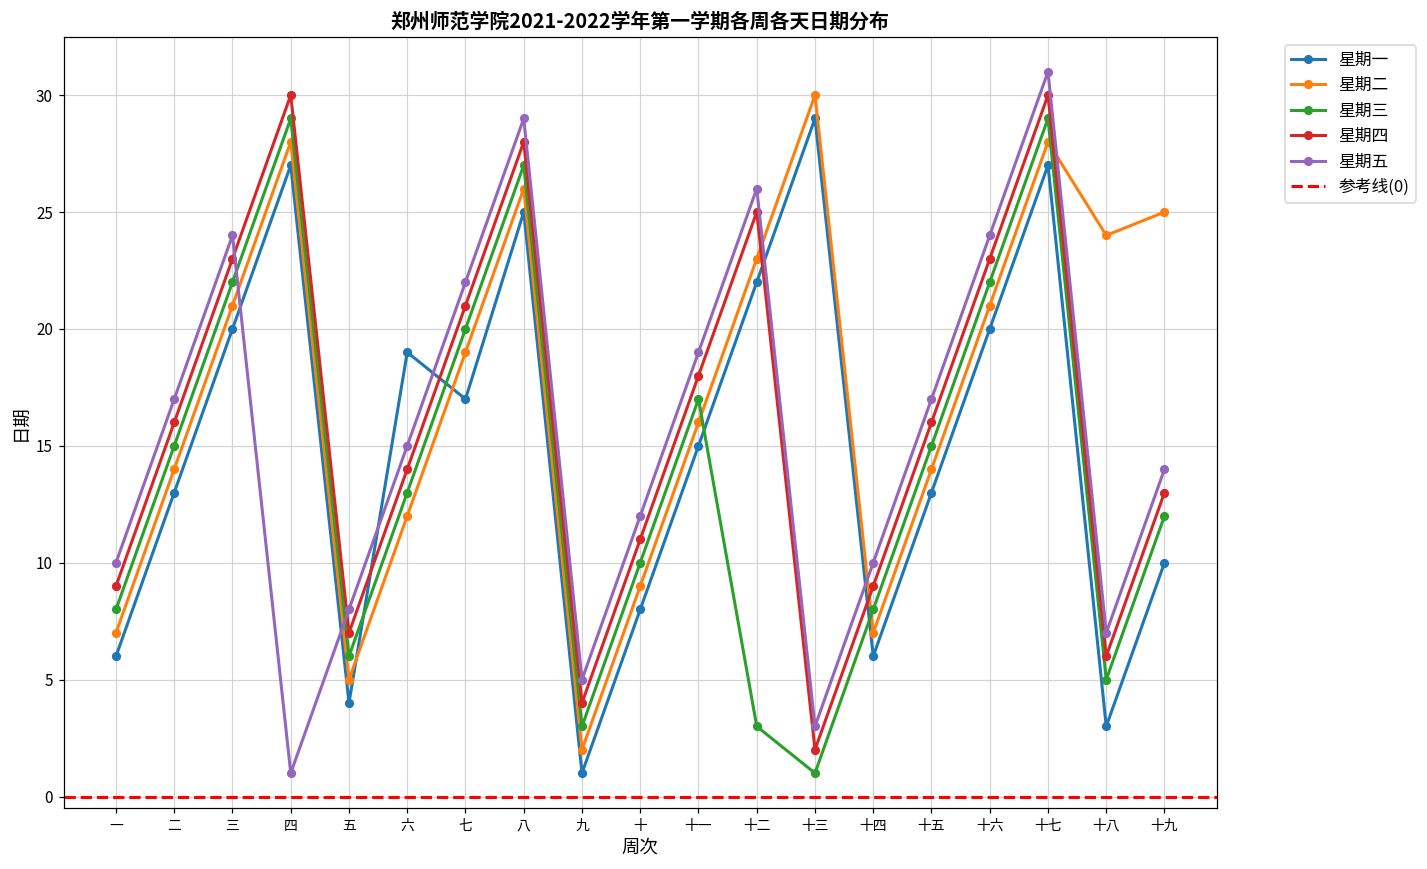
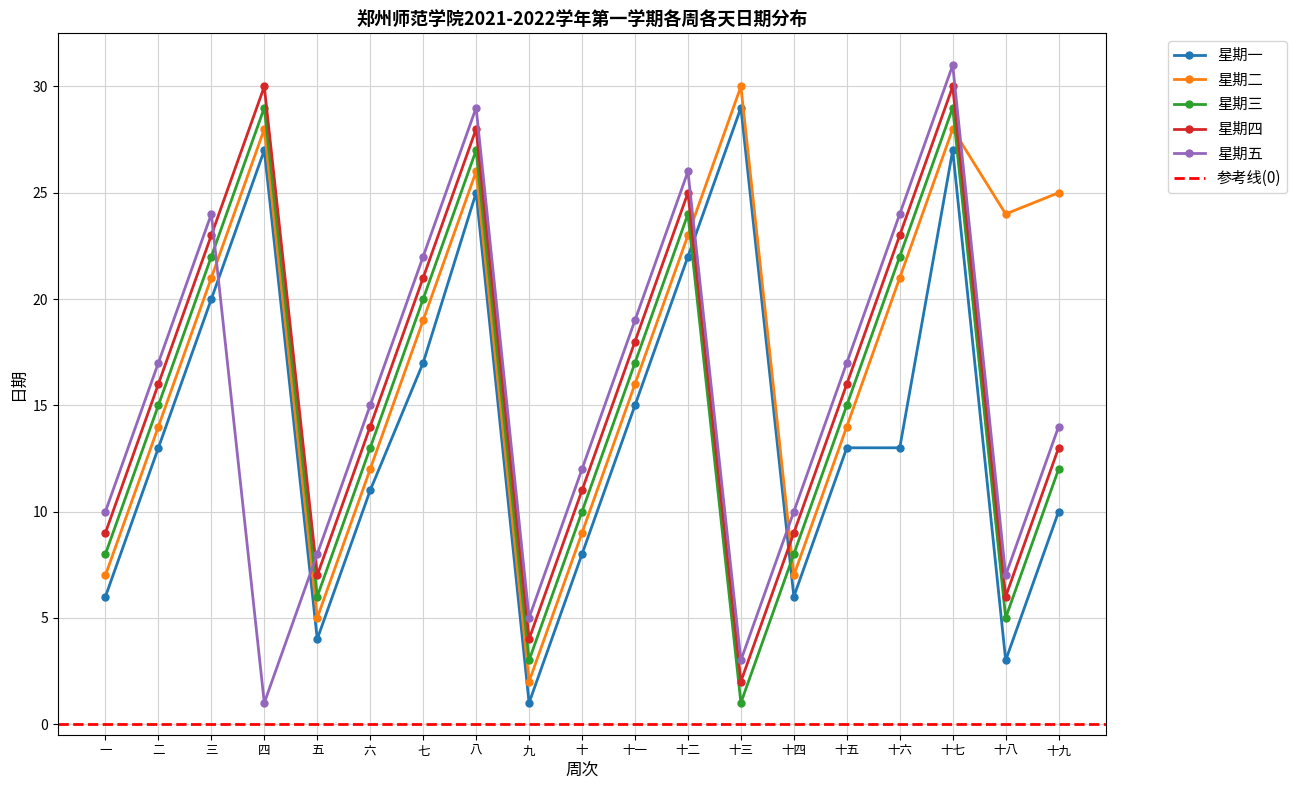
  {
    "星期一": {
      "一": 6,
      "二": 13,
      "三": 20,
      "四": 27,
      "五": 4,
-     "六": 19,
+     "六": 11,
      "七": 17,
      "八": 25,
      "九": 1,
      "十": 8,
      "十一": 15,
      "十二": 22,
      "十三": 29,
      "十四": 6,
      "十五": 13,
-     "十六": 20,
+     "十六": 13,
      "十七": 27,
      "十八": 3,
      "十九": 10
    },
    "星期二": {
      "一": 7,
      "二": 14,
      "三": 21,
      "四": 28,
      "五": 5,
      "六": 12,
      "七": 19,
      "八": 26,
      "九": 2,
      "十": 9,
      "十一": 16,
      "十二": 23,
      "十三": 30,
      "十四": 7,
      "十五": 14,
      "十六": 21,
      "十七": 28,
      "十八": 24,
      "十九": 25
    },
    "星期三": {
      "一": 8,
      "二": 15,
      "三": 22,
      "四": 29,
      "五": 6,
      "六": 13,
      "七": 20,
      "八": 27,
      "九": 3,
      "十": 10,
      "十一": 17,
-     "十二": 3,
+     "十二": 24,
      "十三": 1,
      "十四": 8,
      "十五": 15,
      "十六": 22,
      "十七": 29,
      "十八": 5,
      "十九": 12
    },
    "星期四": {
      "一": 9,
      "二": 16,
      "三": 23,
      "四": 30,
      "五": 7,
      "六": 14,
      "七": 21,
      "八": 28,
      "九": 4,
      "十": 11,
      "十一": 18,
      "十二": 25,
      "十三": 2,
      "十四": 9,
      "十五": 16,
      "十六": 23,
      "十七": 30,
      "十八": 6,
      "十九": 13
    },
    "星期五": {
      "一": 10,
      "二": 17,
      "三": 24,
      "四": 1,
      "五": 8,
      "六": 15,
      "七": 22,
      "八": 29,
      "九": 5,
      "十": 12,
      "十一": 19,
      "十二": 26,
      "十三": 3,
      "十四": 10,
      "十五": 17,
      "十六": 24,
      "十七": 31,
      "十八": 7,
      "十九": 14
    }
  }
